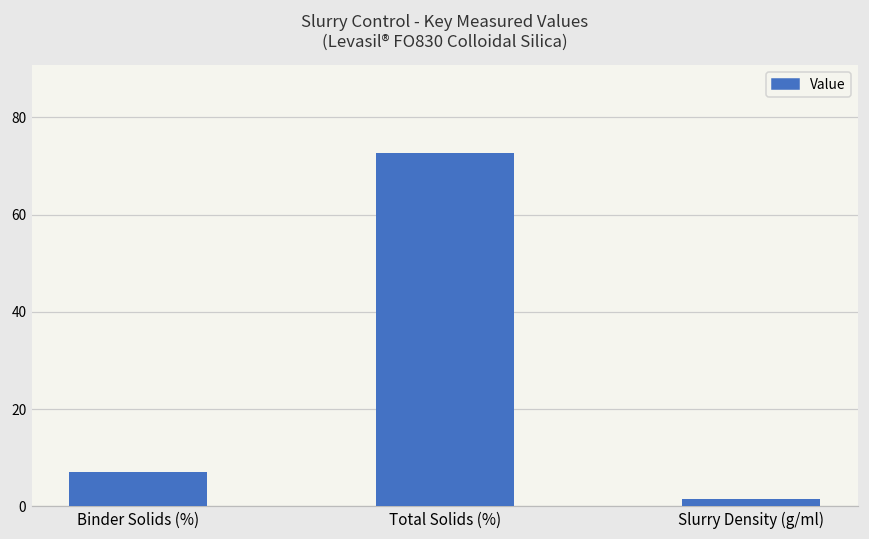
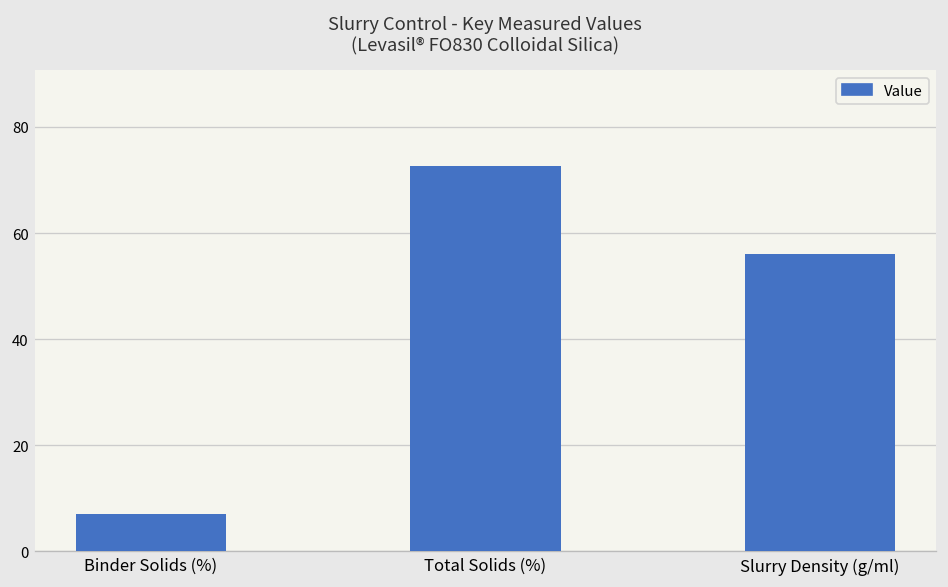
  {
    "Binder Solids (%)": 7,
    "Total Solids (%)": 73,
-   "Slurry Density (g/ml)": 2
+   "Slurry Density (g/ml)": 56
  }
